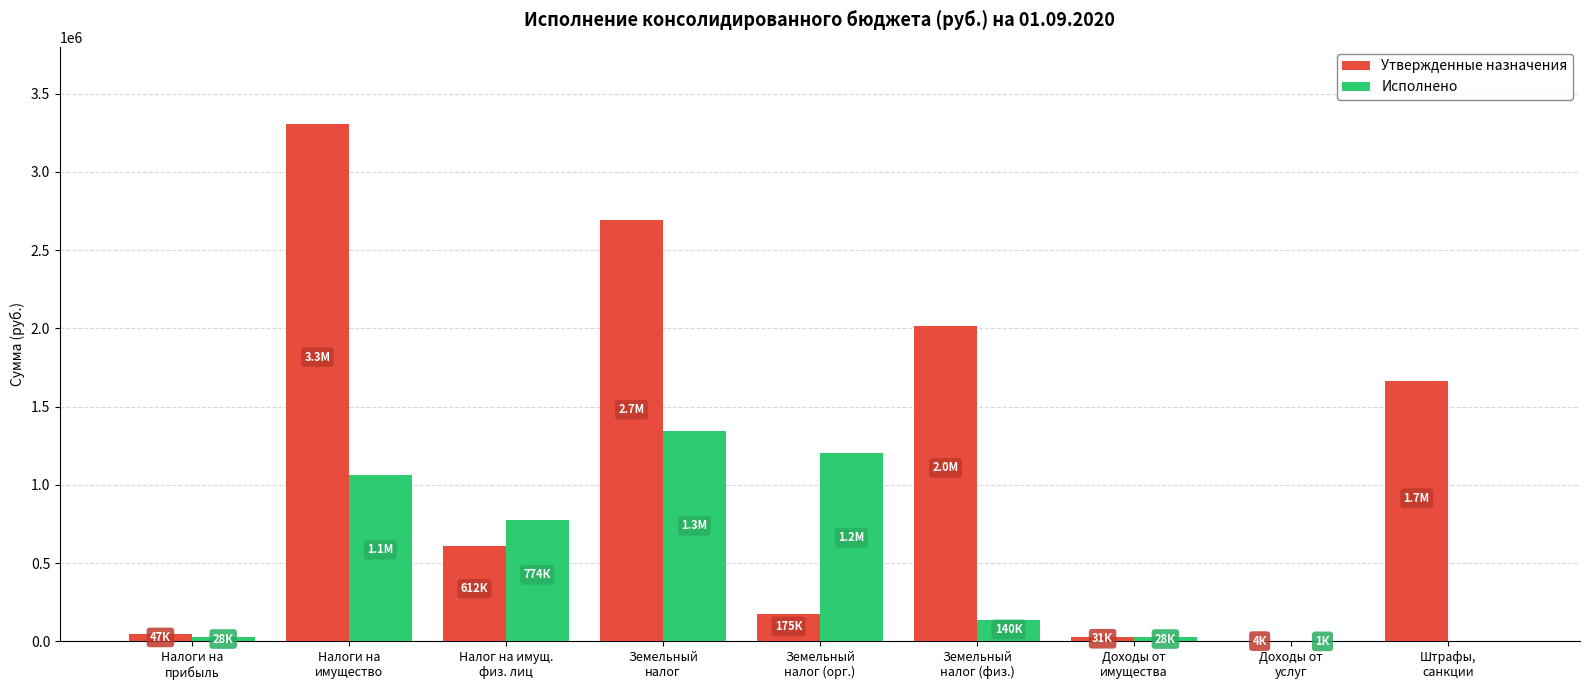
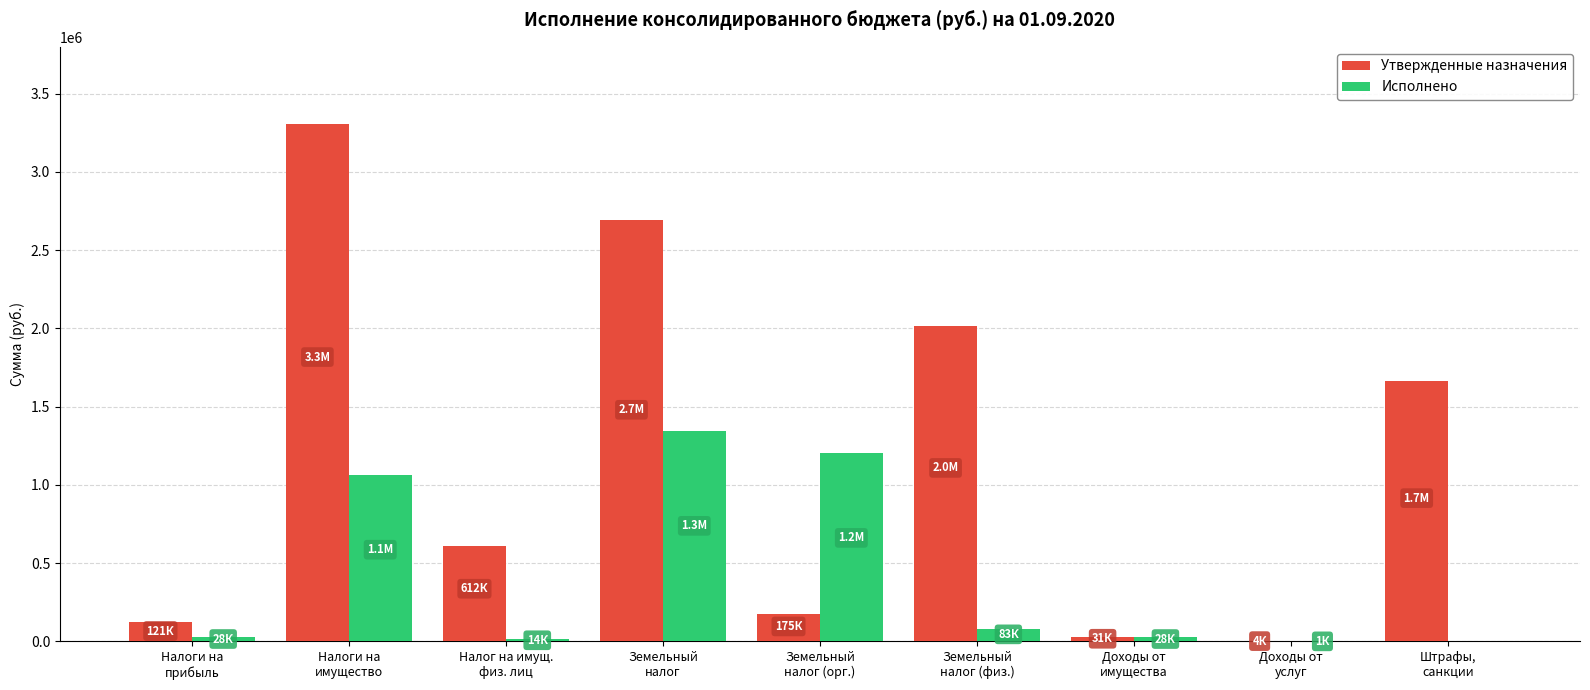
  {
    "Утвержденные назначения": {
-     "Налоги на прибыль": "47К"
+     "Налоги на прибыль": "121К"
    },
    "Исполнено": {
-     "Налог на имущ. физ. лиц": "774К",
-     "Земельный налог (физ.)": "140К"
+     "Налог на имущ. физ. лиц": "14К",
+     "Земельный налог (физ.)": "83К"
    }
  }
